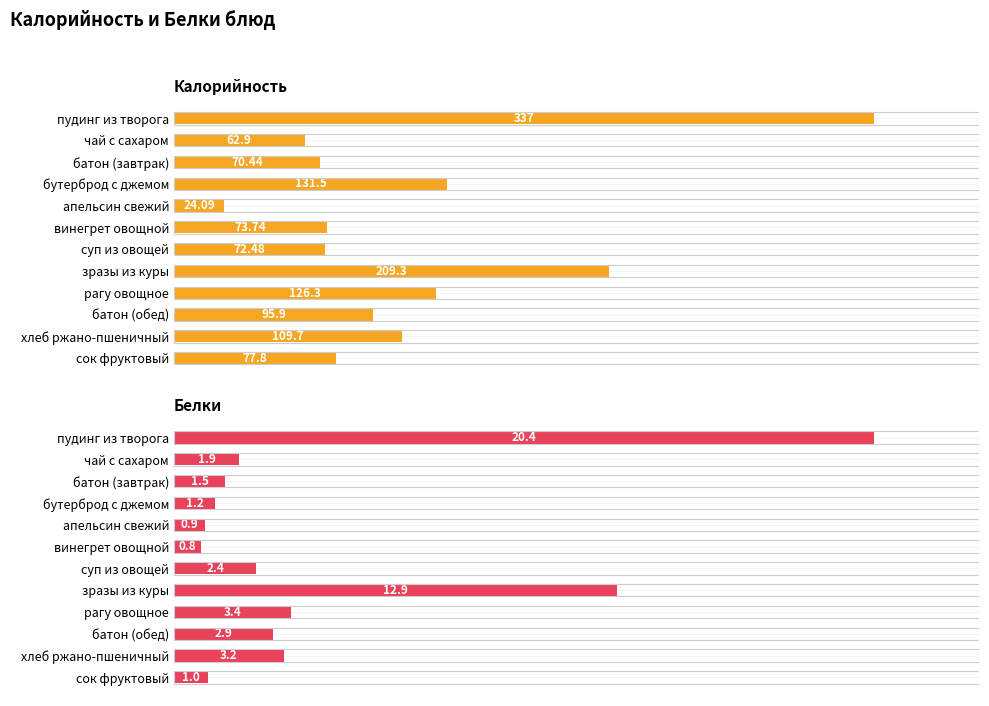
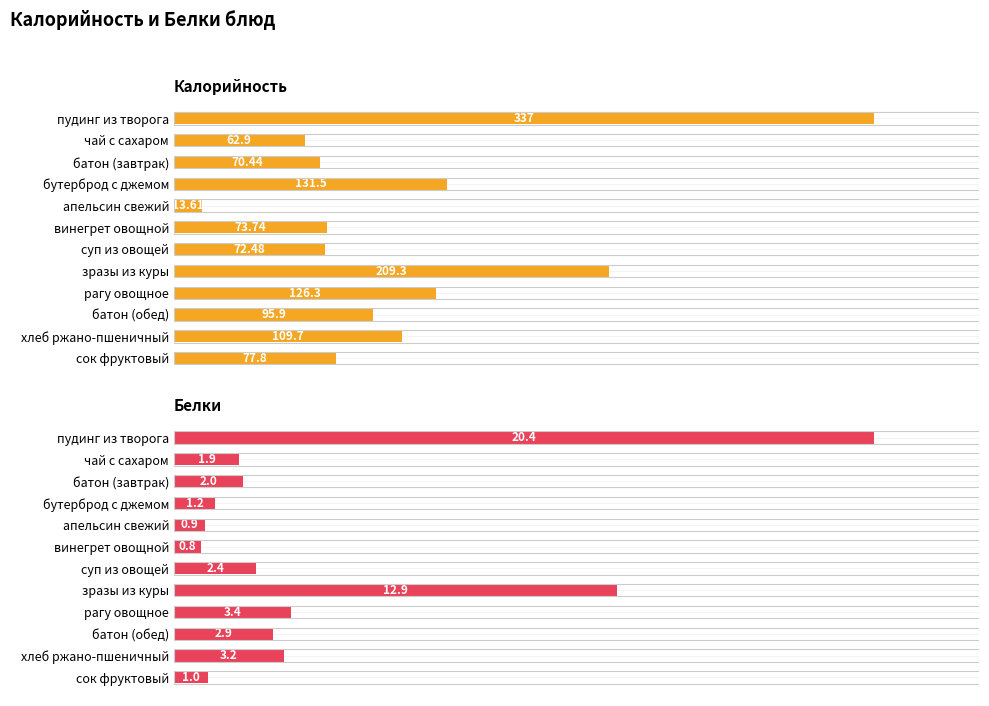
  {
    "Калорийность": {
      "пудинг из творога": 337,
      "чай с сахаром": 62.9,
      "батон (завтрак)": 70.44,
      "бутерброд с джемом": 131.5,
-     "апельсин свежий": 24.09,
+     "апельсин свежий": 13.61,
      "винегрет овощной": 73.74,
      "суп из овощей": 72.48,
      "зразы из куры": 209.3,
      "рагу овощное": 126.3,
      "батон (обед)": 95.9,
      "хлеб ржано-пшеничный": 109.7,
      "сок фруктовый": 77.8
    },
    "Белки": {
      "пудинг из творога": 20.4,
      "чай с сахаром": 1.9,
-     "батон (завтрак)": 1.5,
+     "батон (завтрак)": 2.0,
      "бутерброд с джемом": 1.2,
      "апельсин свежий": 0.9,
      "винегрет овощной": 0.8,
      "суп из овощей": 2.4,
      "зразы из куры": 12.9,
      "рагу овощное": 3.4,
      "батон (обед)": 2.9,
      "хлеб ржано-пшеничный": 3.2,
      "сок фруктовый": 1.0
    }
  }
